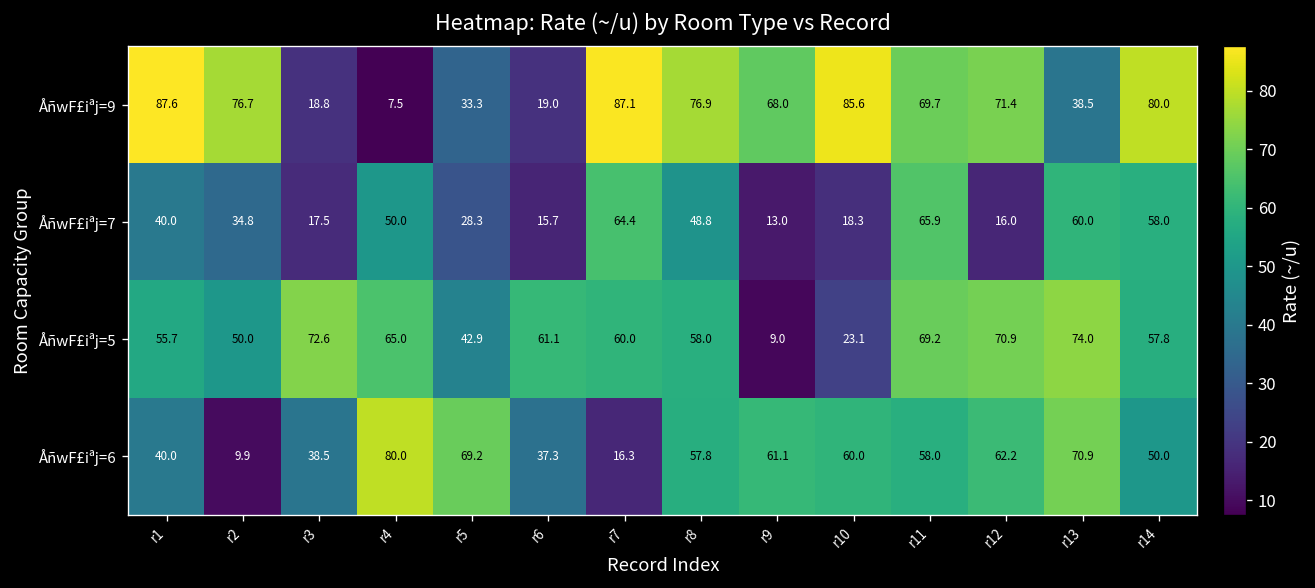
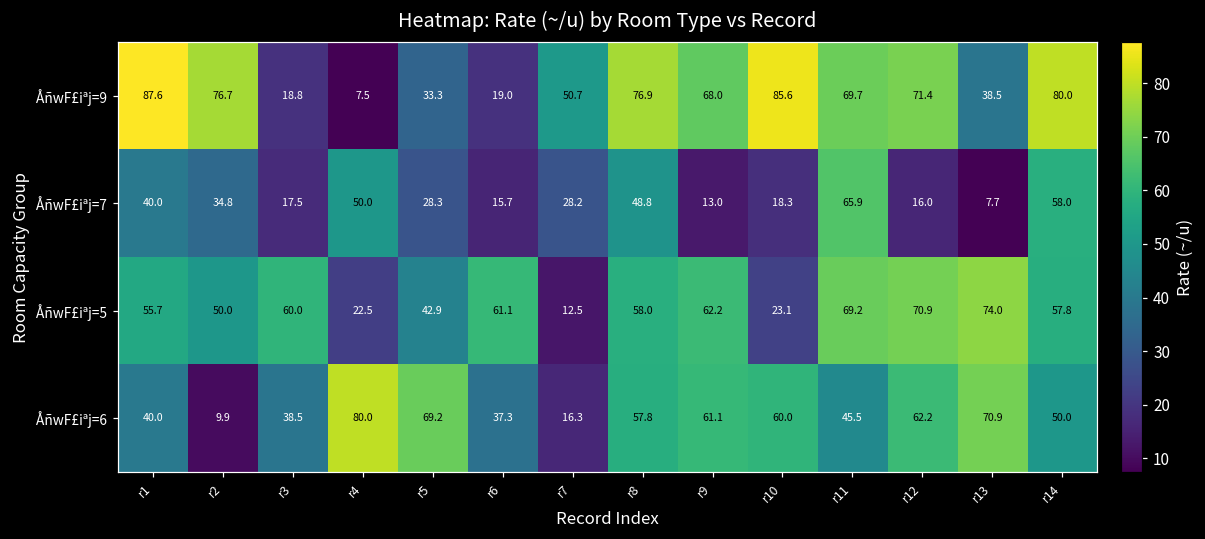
  {
    "ÅñwF£iªj=9": {
      "r1": 87.6,
      "r2": 76.7,
      "r3": 18.8,
      "r4": 7.5,
      "r5": 33.3,
      "r6": 19.0,
-     "r7": 87.1,
+     "r7": 50.7,
      "r8": 76.9,
      "r9": 68.0,
      "r10": 85.6,
      "r11": 69.7,
      "r12": 71.4,
      "r13": 38.5,
      "r14": 80.0
    },
    "ÅñwF£iªj=7": {
      "r1": 40.0,
      "r2": 34.8,
      "r3": 17.5,
      "r4": 50.0,
      "r5": 28.3,
      "r6": 15.7,
-     "r7": 64.4,
+     "r7": 28.2,
      "r8": 48.8,
      "r9": 13.0,
      "r10": 18.3,
      "r11": 65.9,
      "r12": 16.0,
-     "r13": 60.0,
+     "r13": 7.7,
      "r14": 58.0
    },
    "ÅñwF£iªj=5": {
      "r1": 55.7,
      "r2": 50.0,
-     "r3": 72.6,
-     "r4": 65.0,
+     "r3": 60.0,
+     "r4": 22.5,
      "r5": 42.9,
      "r6": 61.1,
-     "r7": 60.0,
+     "r7": 12.5,
      "r8": 58.0,
-     "r9": 9.0,
+     "r9": 62.2,
      "r10": 23.1,
      "r11": 69.2,
      "r12": 70.9,
      "r13": 74.0,
      "r14": 57.8
    },
    "ÅñwF£iªj=6": {
      "r1": 40.0,
      "r2": 9.9,
      "r3": 38.5,
      "r4": 80.0,
      "r5": 69.2,
      "r6": 37.3,
      "r7": 16.3,
      "r8": 57.8,
      "r9": 61.1,
      "r10": 60.0,
-     "r11": 58.0,
+     "r11": 45.5,
      "r12": 62.2,
      "r13": 70.9,
      "r14": 50.0
    }
  }
